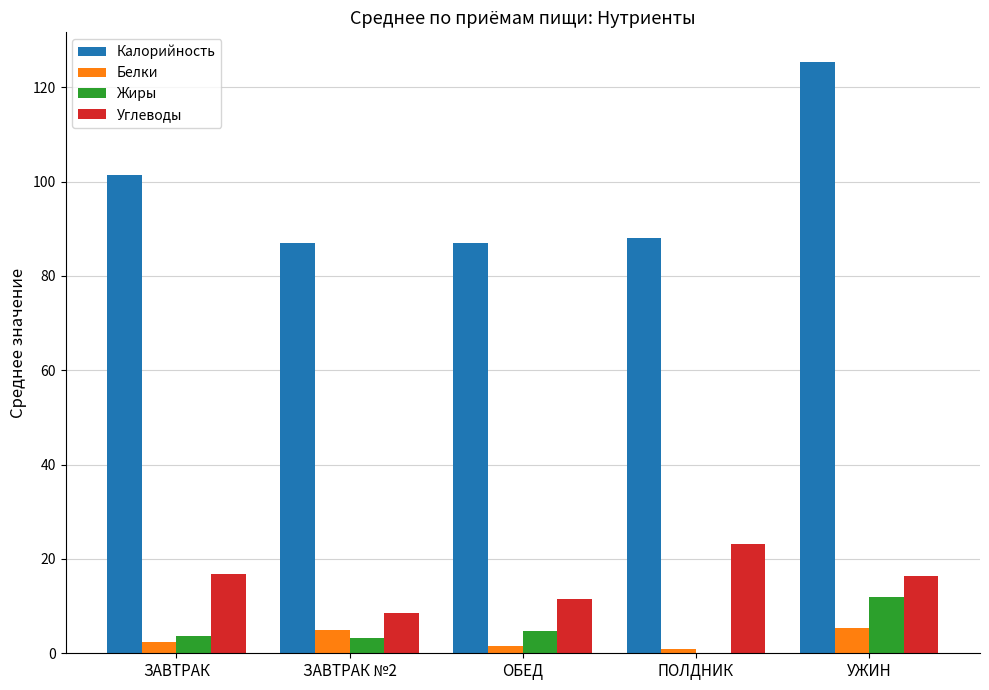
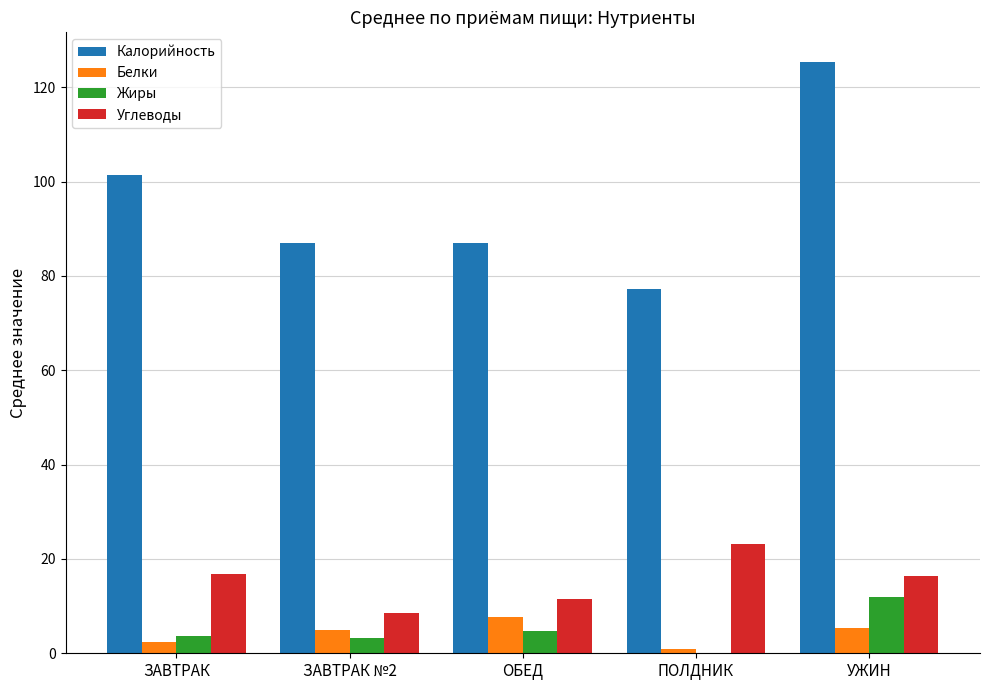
  {
    "Калорийность": {
      "ЗАВТРАК": 101,
      "ЗАВТРАК №2": 87,
      "ОБЕД": 87,
-     "ПОЛДНИК": 88,
+     "ПОЛДНИК": 77,
      "УЖИН": 125
    },
    "Белки": {
      "ЗАВТРАК": 2,
      "ЗАВТРАК №2": 5,
-     "ОБЕД": 1,
+     "ОБЕД": 8,
      "ПОЛДНИК": 1,
      "УЖИН": 5
    },
    "Жиры": {
      "ЗАВТРАК": 4,
      "ЗАВТРАК №2": 3,
      "ОБЕД": 5,
      "ПОЛДНИК": 0,
      "УЖИН": 12
    },
    "Углеводы": {
      "ЗАВТРАК": 17,
      "ЗАВТРАК №2": 9,
      "ОБЕД": 11,
      "ПОЛДНИК": 23,
      "УЖИН": 16
    }
  }
